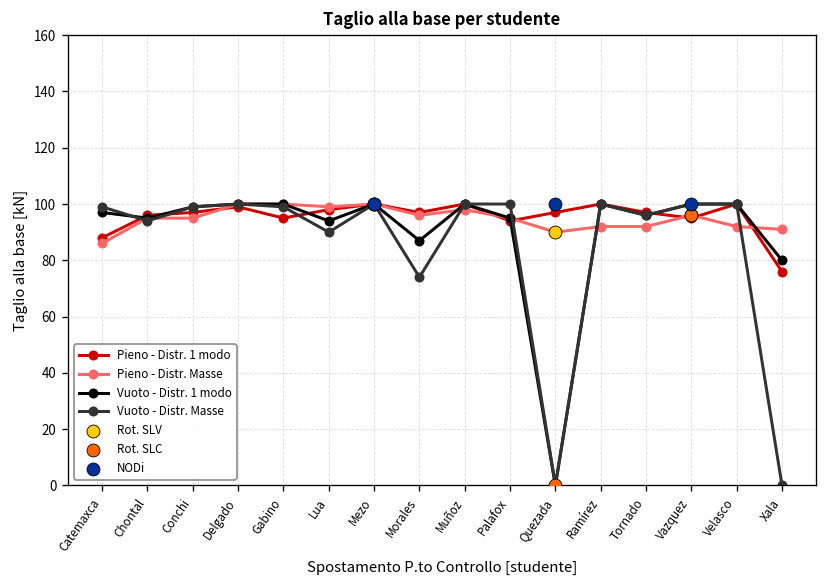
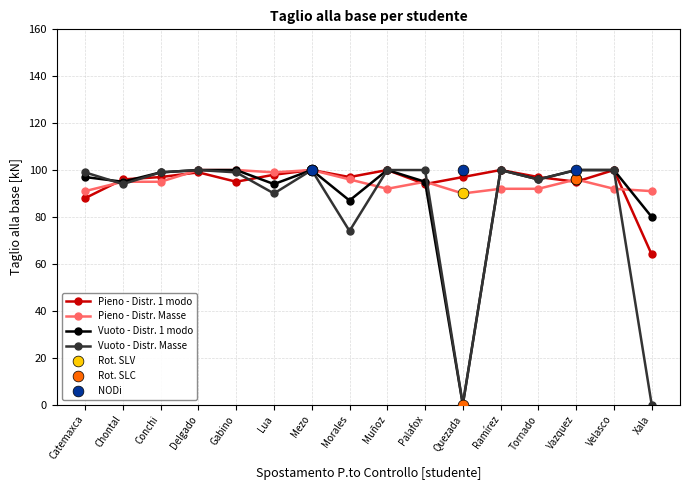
  {
    "Pieno - Distr. 1 modo": {
      "Catemaxca": 88,
      "Conchi": 97,
      "Gabino": 95,
      "Quezada": 97,
-     "Xala": 76
+     "Xala": 64
    },
    "Pieno - Distr. Masse": {
-     "Catemaxca": 86,
+     "Catemaxca": 91,
      "Conchi": 95,
-     "Muñoz": 98,
+     "Muñoz": 92,
      "Ramírez": 92,
      "Tornado": 92,
      "Velasco": 92,
      "Xala": 91
    },
    "Vuoto - Distr. 1 modo": {
      "Catemaxca": 97,
      "Lua": 94,
      "Morales": 87,
      "Xala": 80
    },
    "Vuoto - Distr. Masse": {
      "Catemaxca": 99,
      "Lua": 90,
      "Morales": 74,
      "Palafox": 100,
      "Xala": 0
    }
  }
